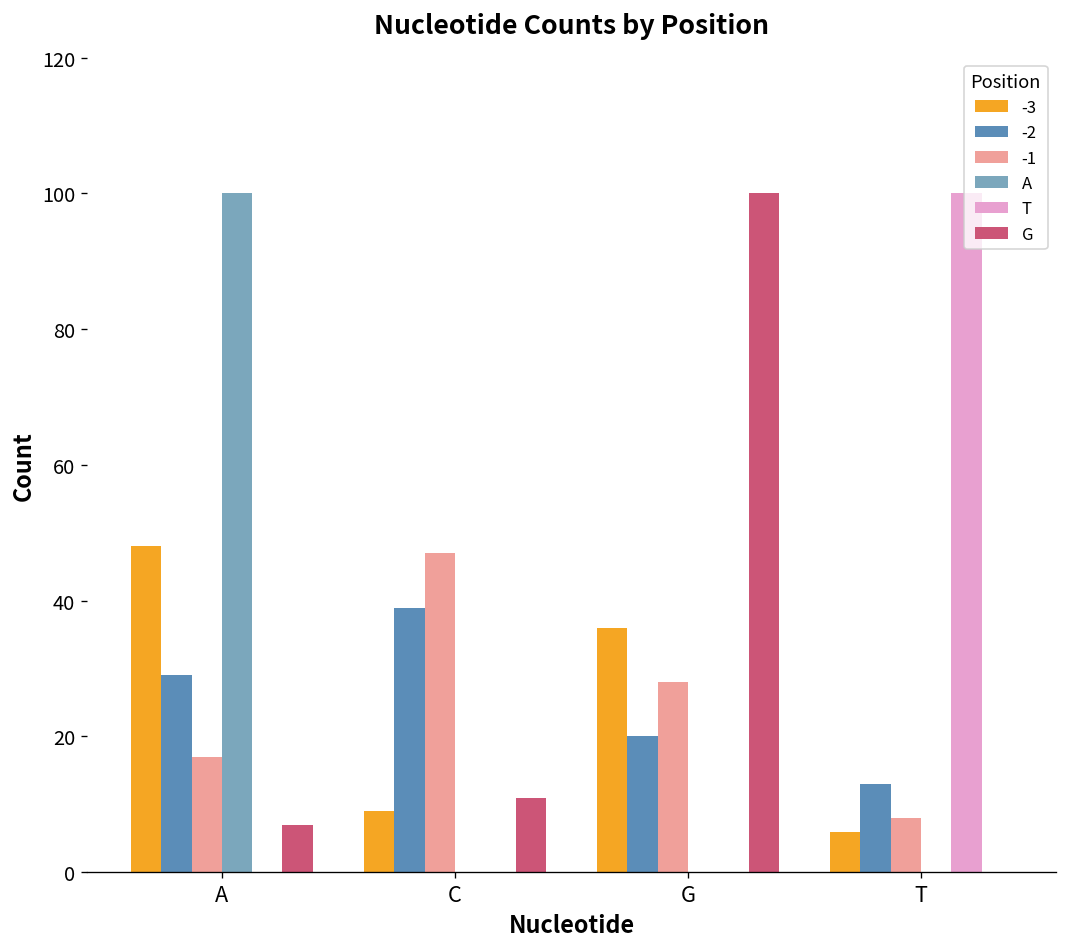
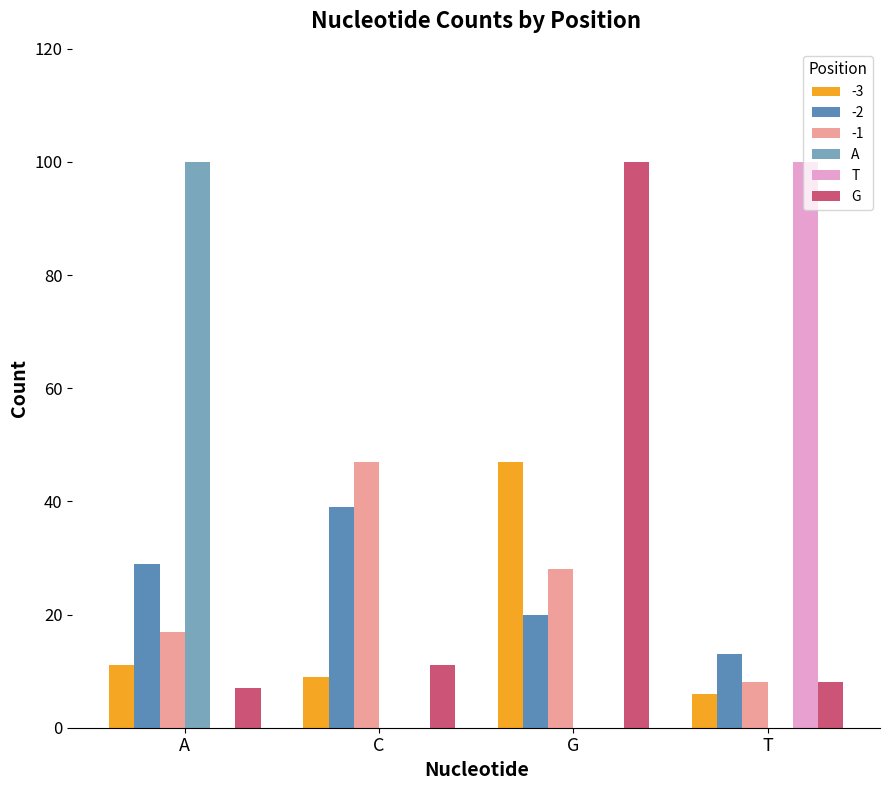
  {
    "-3": {
-     "A": 48,
+     "A": 11,
      "C": 9,
-     "G": 36,
+     "G": 47,
      "T": 6
    },
    "G": {
      "A": 7,
      "C": 11,
      "G": 100,
-     "T": 0
+     "T": 8
    }
  }
